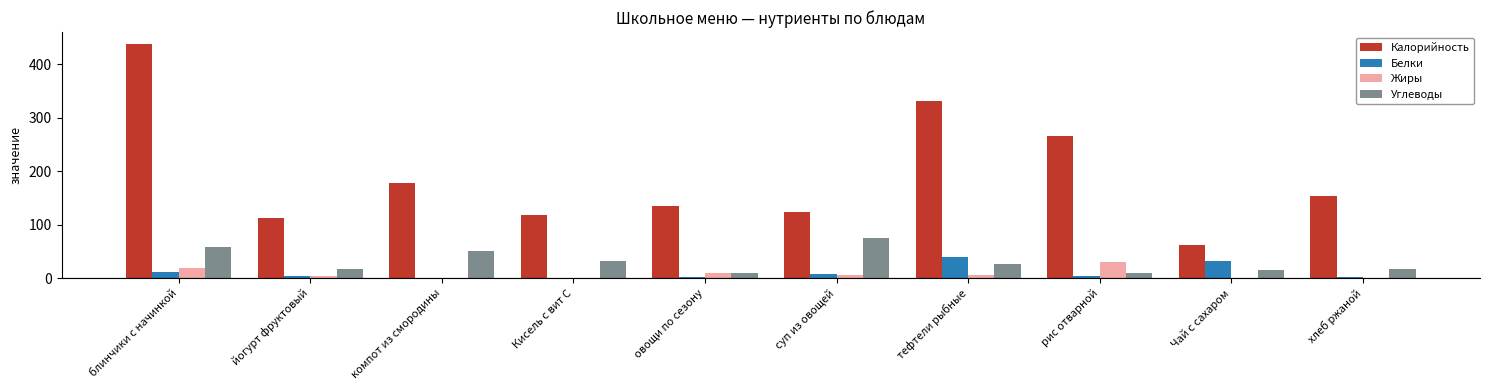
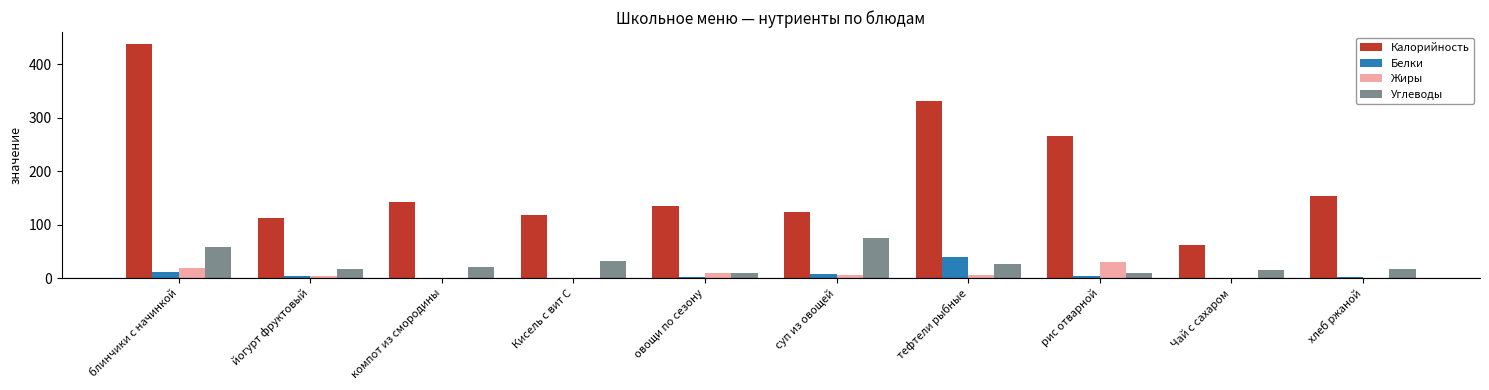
  {
    "Калорийность": {
      "блинчики с начинкой": 440,
      "йогурт фруктовый": 110,
-     "компот из смородины": 180,
+     "компот из смородины": 140,
      "Кисель с вит С": 120,
      "овощи по сезону": 130,
      "суп из овощей": 120,
      "тефтели рыбные": 330,
      "рис отварной": 270,
      "Чай с сахаром": 60,
      "хлеб ржаной": 150
    },
    "Белки": {
      "блинчики с начинкой": 10,
      "компот из смородины": 0,
      "Кисель с вит С": 0,
      "суп из овощей": 10,
      "тефтели рыбные": 40,
-     "Чай с сахаром": 30
+     "Чай с сахаром": 0
    },
    "Жиры": {
      "блинчики с начинкой": 20,
      "компот из смородины": 0,
      "Кисель с вит С": 0,
      "овощи по сезону": 10,
      "суп из овощей": 10,
      "тефтели рыбные": 10,
      "рис отварной": 30,
      "Чай с сахаром": 0,
      "хлеб ржаной": 0
    },
    "Углеводы": {
      "блинчики с начинкой": 60,
      "йогурт фруктовый": 20,
-     "компот из смородины": 50,
+     "компот из смородины": 20,
      "Кисель с вит С": 30,
      "овощи по сезону": 10,
      "суп из овощей": 70,
      "тефтели рыбные": 30,
      "рис отварной": 10,
      "Чай с сахаром": 20,
      "хлеб ржаной": 20
    }
  }
